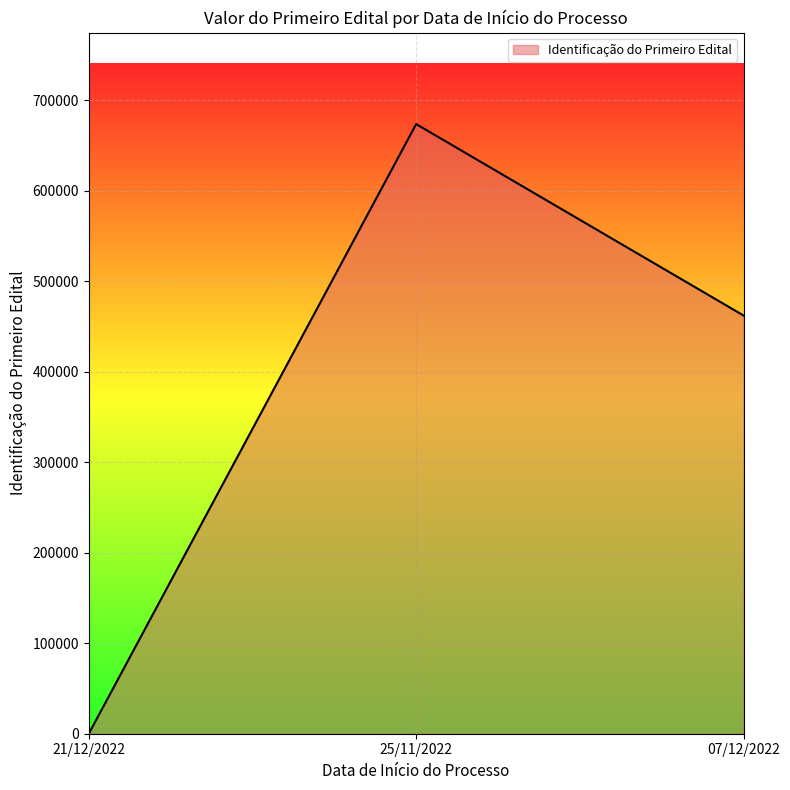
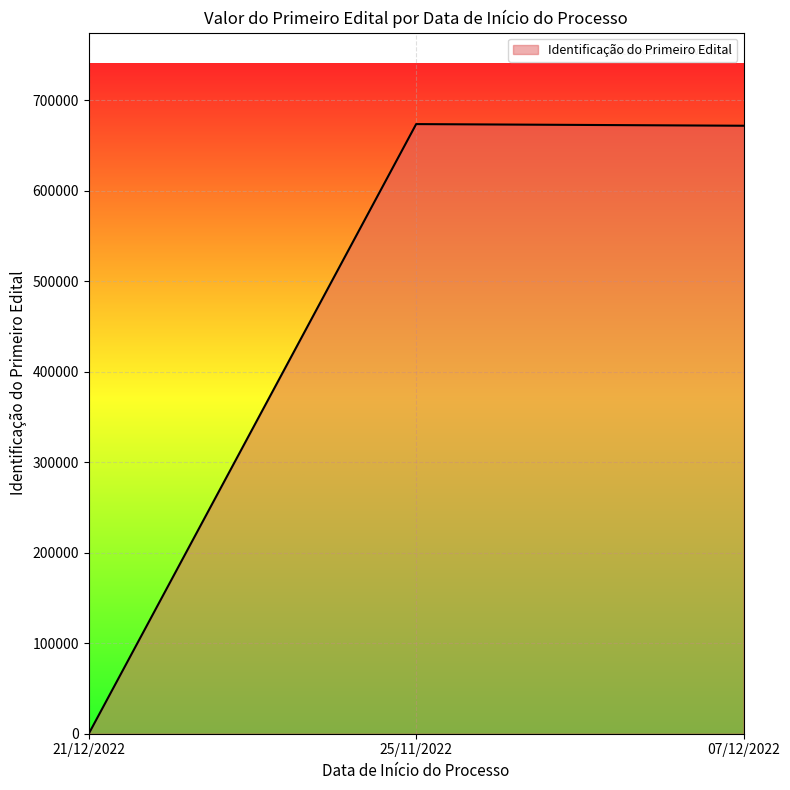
  {
    "21/12/2022": 0,
    "25/11/2022": 670000,
-   "07/12/2022": 460000
+   "07/12/2022": 670000
  }
